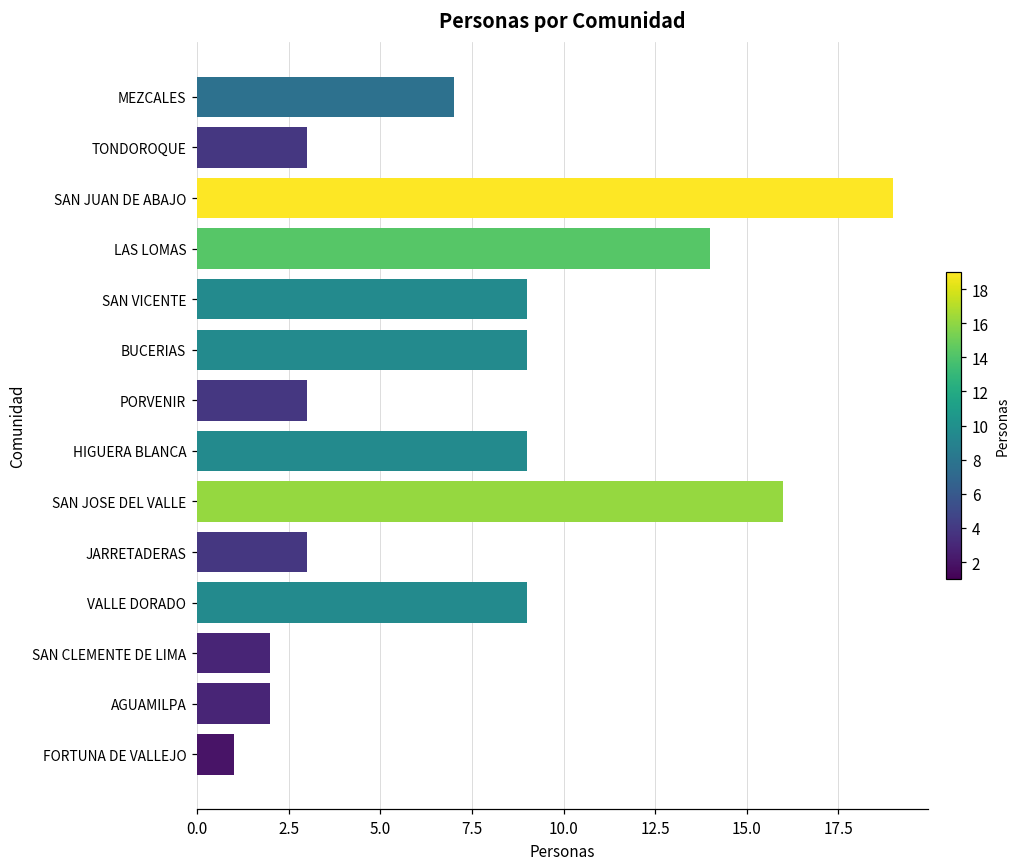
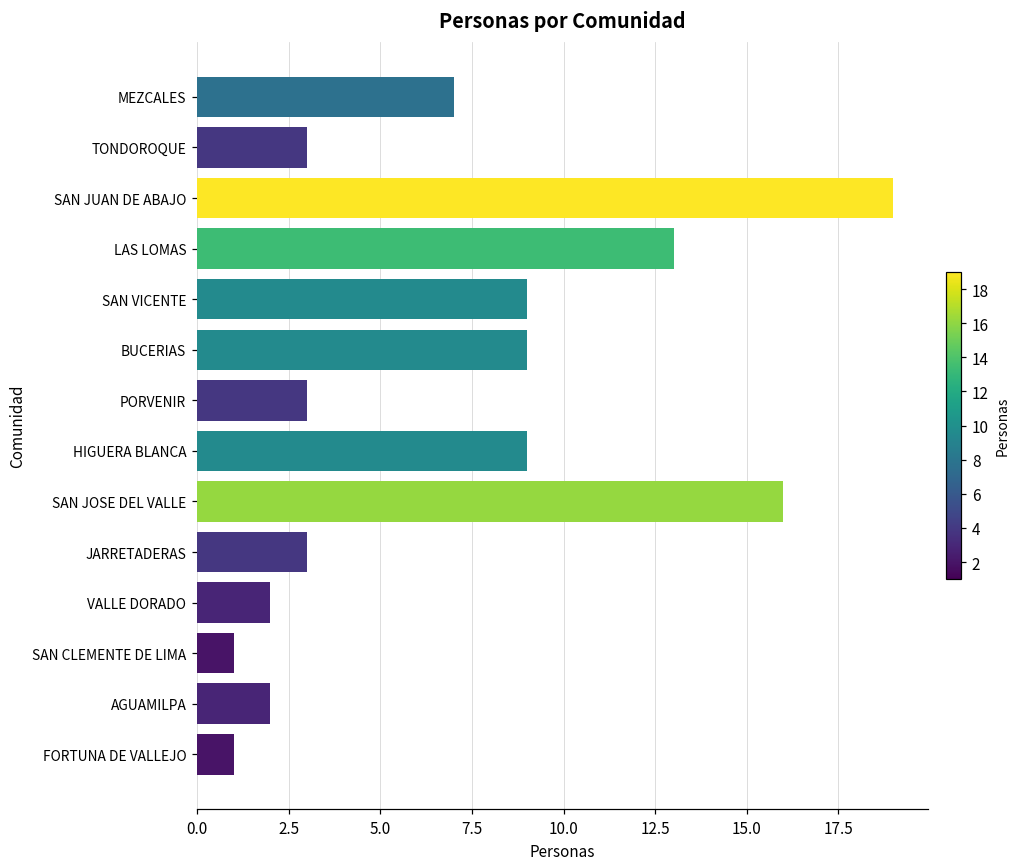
  {
    "MEZCALES": 7,
    "TONDOROQUE": 3,
    "SAN JUAN DE ABAJO": 19,
-   "LAS LOMAS": 14,
+   "LAS LOMAS": 13,
    "SAN VICENTE": 9,
    "BUCERIAS": 9,
    "PORVENIR": 3,
    "HIGUERA BLANCA": 9,
    "SAN JOSE DEL VALLE": 16,
    "JARRETADERAS": 3,
-   "VALLE DORADO": 9,
-   "SAN CLEMENTE DE LIMA": 2,
+   "VALLE DORADO": 2,
+   "SAN CLEMENTE DE LIMA": 1,
    "AGUAMILPA": 2,
    "FORTUNA DE VALLEJO": 1
  }
